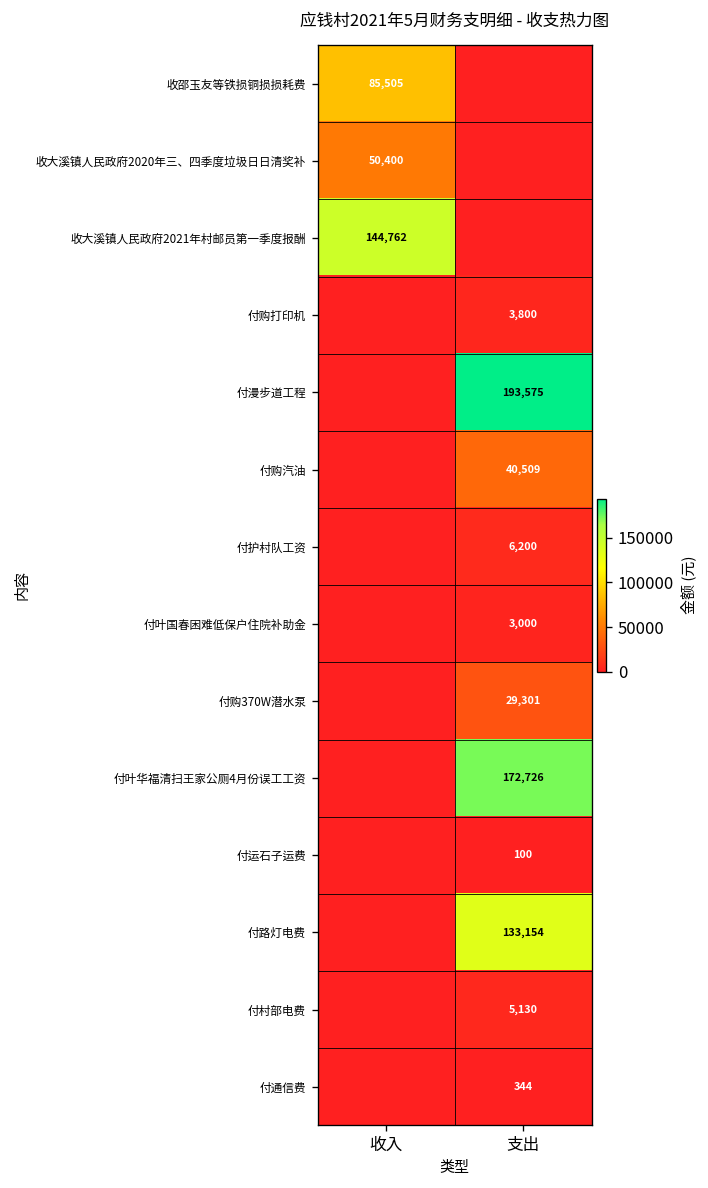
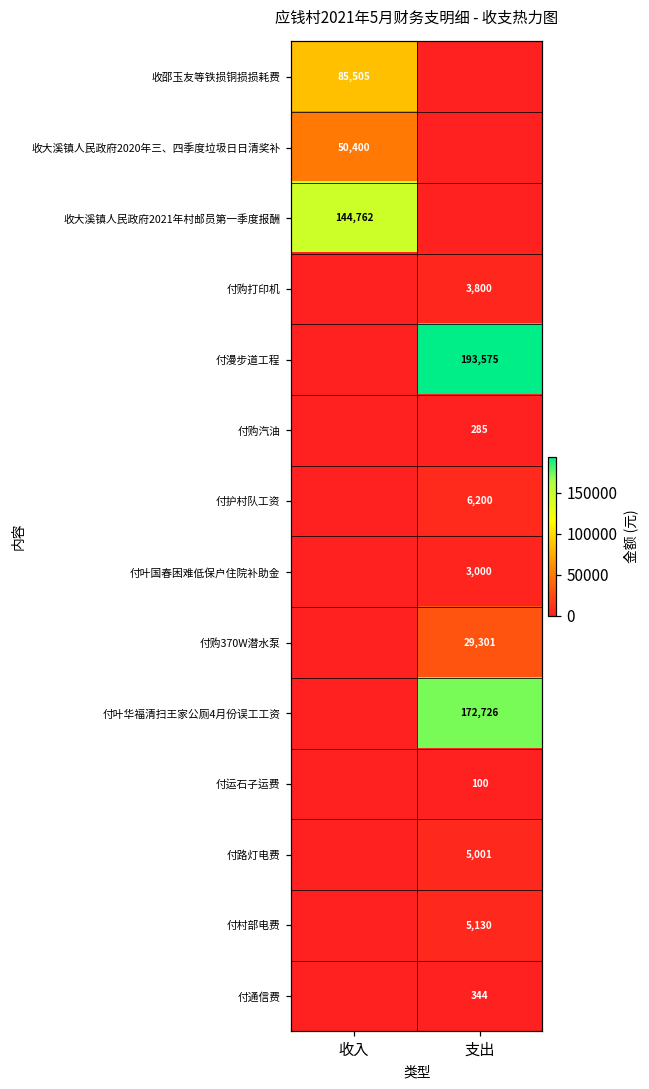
  {
    "收邵玉友等铁损铜损损耗费": {
      "收入": "85,505"
    },
    "收大溪镇人民政府2020年三、四季度垃圾日日清奖补": {
      "收入": "50,400"
    },
    "收大溪镇人民政府2021年村邮员第一季度报酬": {
      "收入": "144,762"
    },
    "付购打印机": {
      "支出": "3,800"
    },
    "付漫步道工程": {
      "支出": "193,575"
    },
    "付购汽油": {
-     "支出": "40,509"
+     "支出": "285"
    },
    "付护村队工资": {
      "支出": "6,200"
    },
    "付叶国春困难低保户住院补助金": {
      "支出": "3,000"
    },
    "付购370W潜水泵": {
      "支出": "29,301"
    },
    "付叶华福清扫王家公厕4月份误工工资": {
      "支出": "172,726"
    },
    "付运石子运费": {
      "支出": "100"
    },
    "付路灯电费": {
-     "支出": "133,154"
+     "支出": "5,001"
    },
    "付村部电费": {
      "支出": "5,130"
    },
    "付通信费": {
      "支出": "344"
    }
  }
